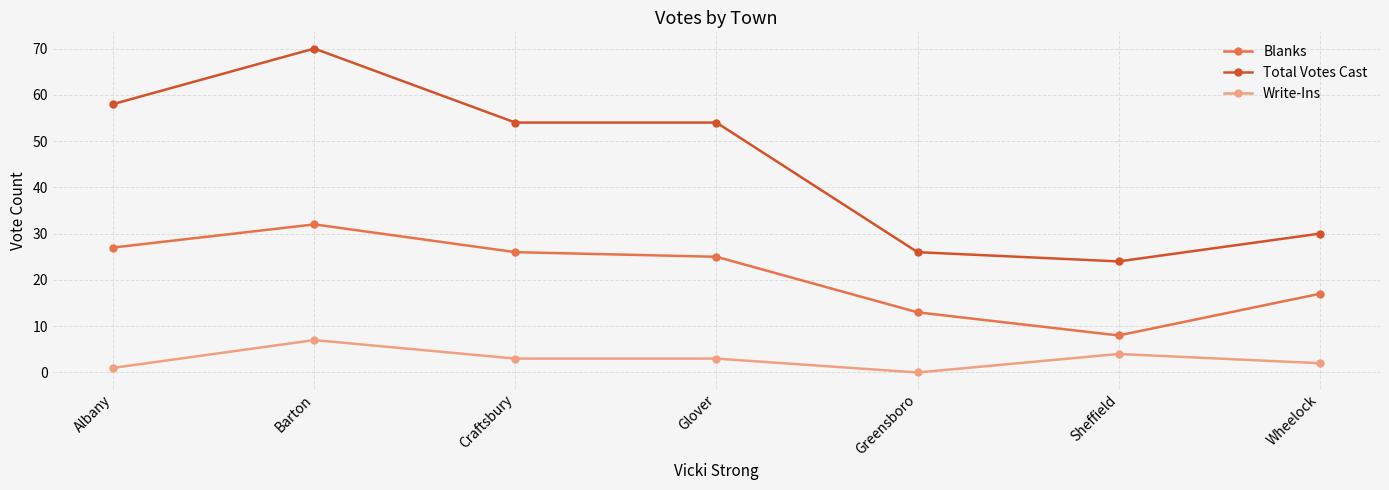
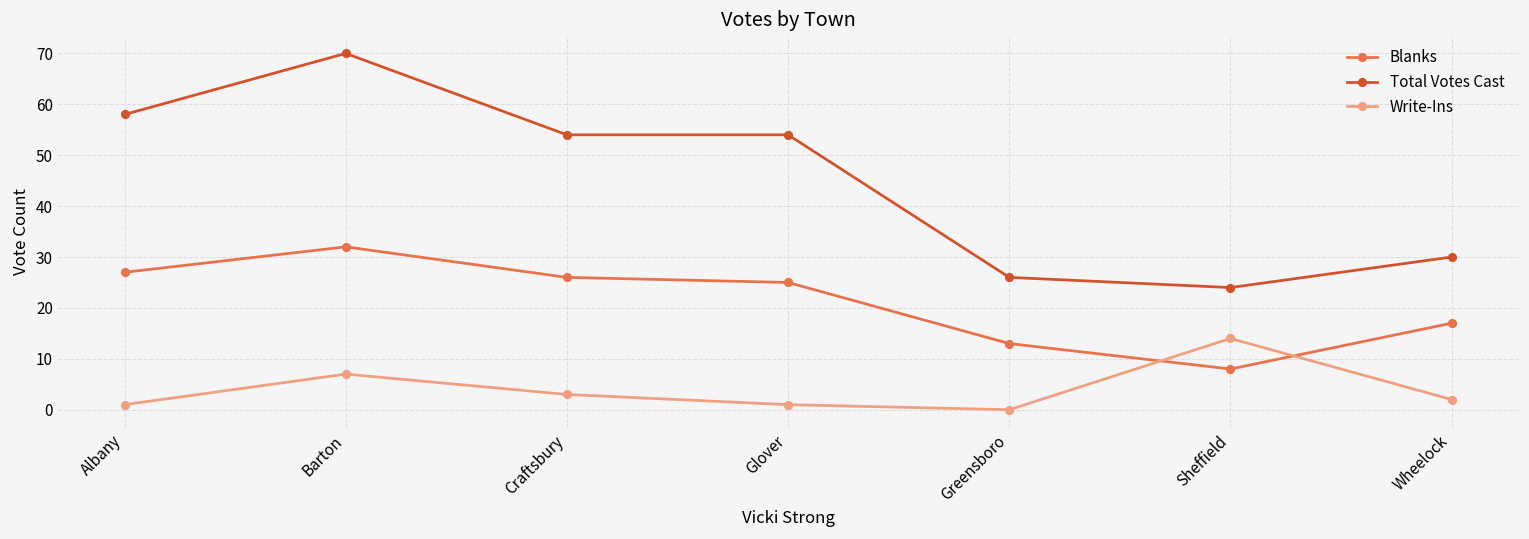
  {
    "Write-Ins": {
      "Albany": 1,
      "Barton": 7,
      "Craftsbury": 3,
-     "Glover": 3,
+     "Glover": 1,
      "Greensboro": 0,
-     "Sheffield": 4,
+     "Sheffield": 14,
      "Wheelock": 2
    }
  }
